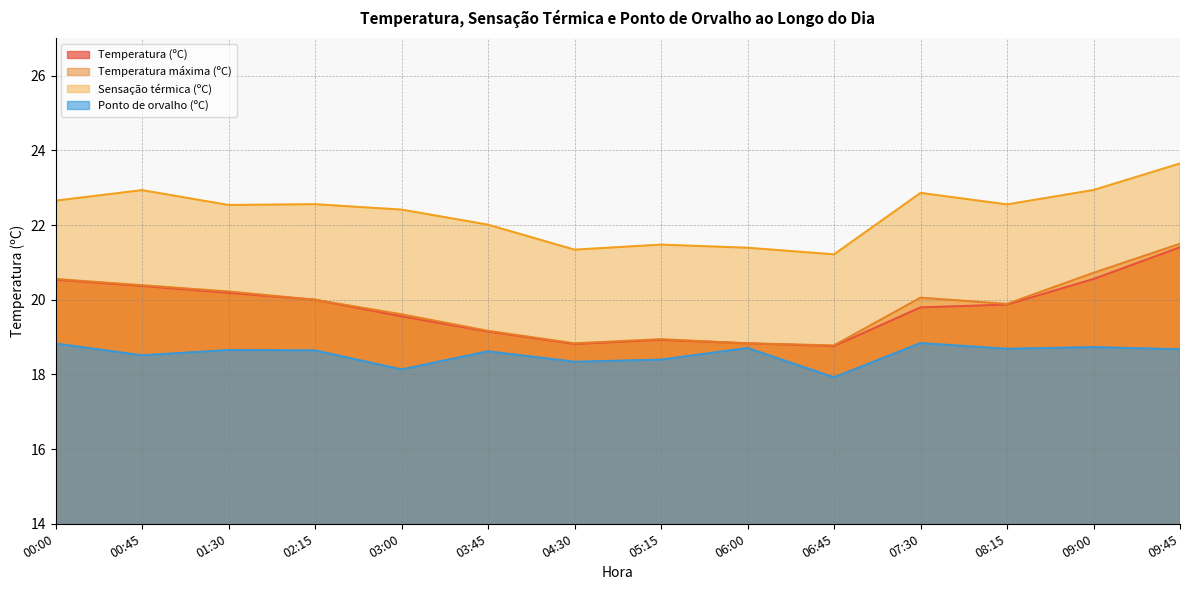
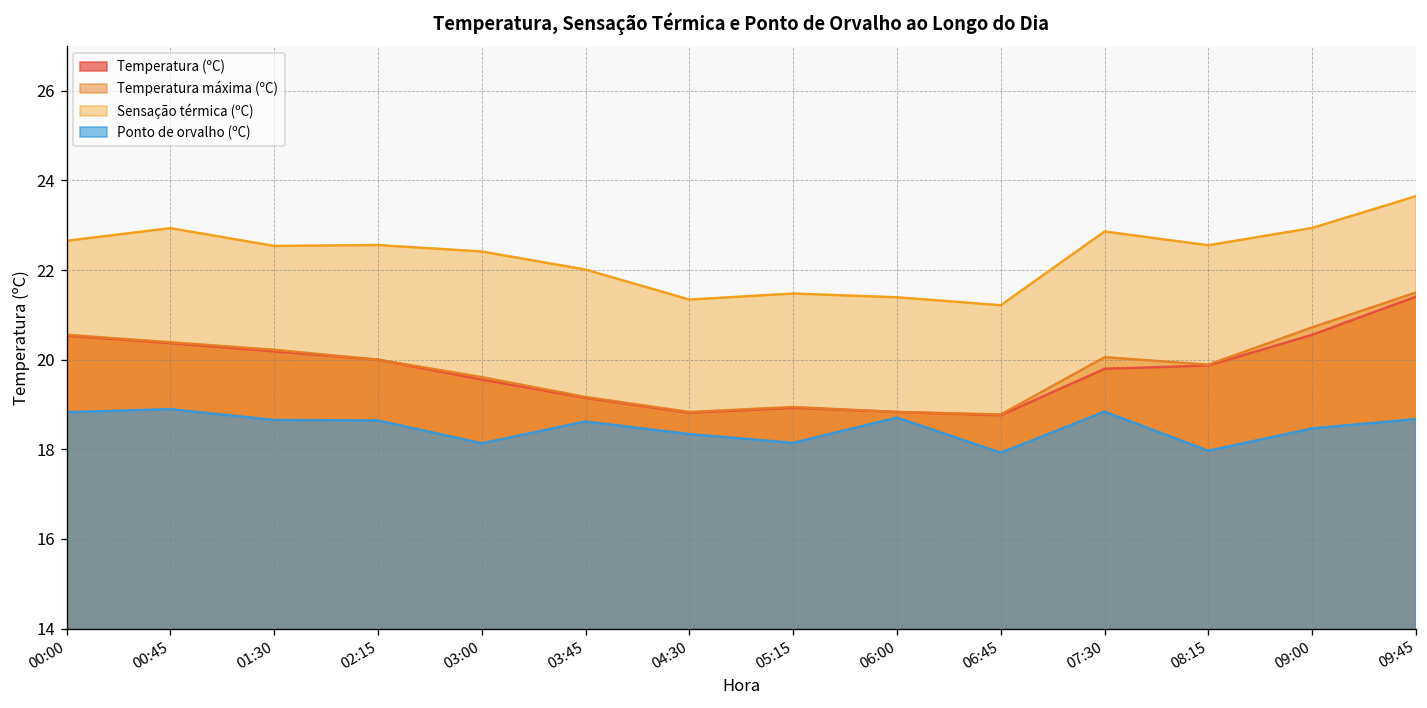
  {
    "Ponto de orvalho (ºC)": {
      "00:00": 18.8,
-     "00:45": 18.5,
+     "00:45": 18.9,
      "01:30": 18.7,
      "02:15": 18.6,
      "03:00": 18.1,
      "03:45": 18.6,
      "04:30": 18.3,
-     "05:15": 18.4,
+     "05:15": 18.1,
      "06:00": 18.7,
      "06:45": 17.9,
      "07:30": 18.8,
-     "08:15": 18.7,
-     "09:00": 18.7,
+     "08:15": 18.0,
+     "09:00": 18.5,
      "09:45": 18.7
    }
  }
